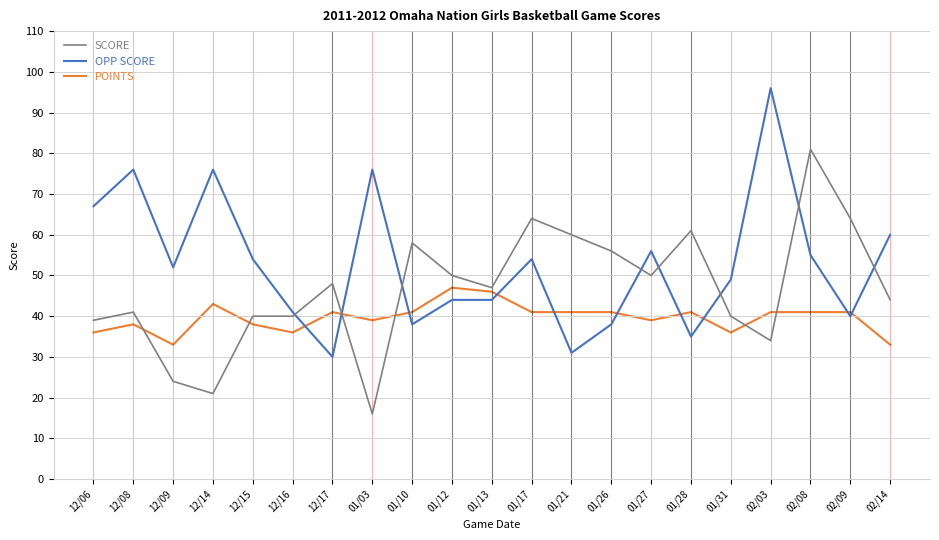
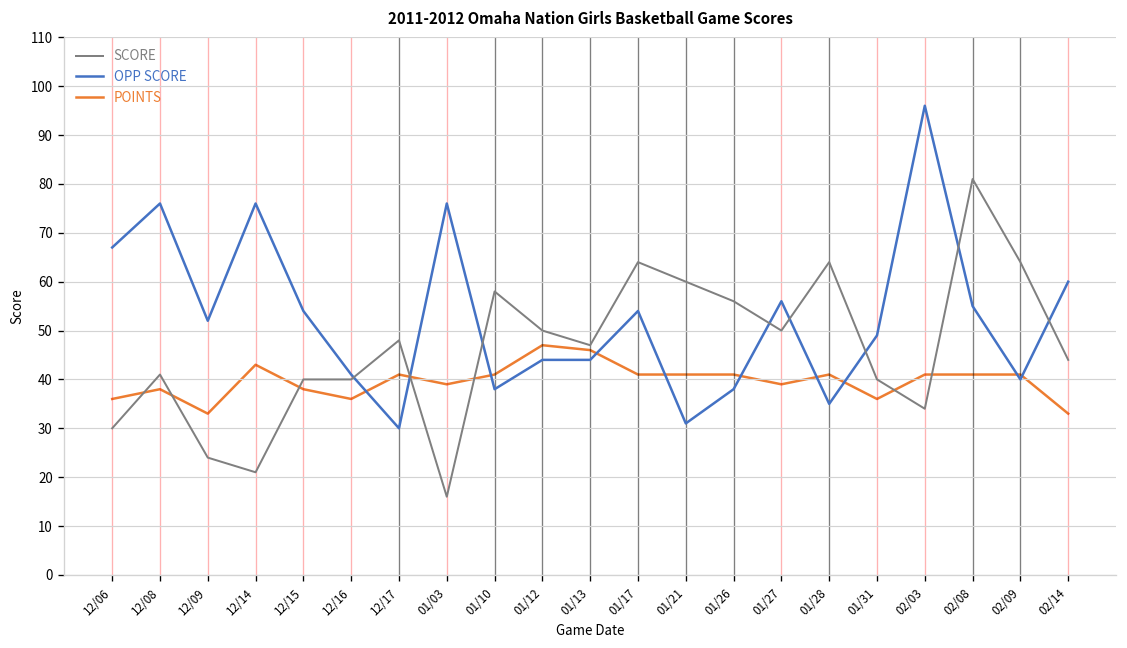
  {
    "SCORE": {
-     "12/06": 39,
+     "12/06": 30,
      "12/08": 41,
      "12/09": 24,
      "12/14": 21,
      "12/15": 40,
      "12/16": 40,
      "12/17": 48,
      "01/03": 16,
      "01/10": 58,
      "01/12": 50,
      "01/13": 47,
      "01/17": 64,
      "01/21": 60,
      "01/26": 56,
      "01/27": 50,
-     "01/28": 61,
+     "01/28": 64,
      "01/31": 40,
      "02/03": 34,
      "02/08": 81,
      "02/09": 64,
      "02/14": 44
    },
    "OPP SCORE": {
      "12/06": 67,
      "12/08": 76,
      "12/09": 52,
      "12/14": 76,
      "12/15": 54,
      "12/16": 41,
      "12/17": 30,
      "01/03": 76,
      "01/10": 38,
      "01/12": 44,
      "01/13": 44,
      "01/17": 54,
      "01/21": 31,
      "01/26": 38,
      "01/27": 56,
      "01/28": 35,
      "01/31": 49,
      "02/03": 96,
      "02/08": 55,
      "02/09": 40,
      "02/14": 60
    },
    "POINTS": {
      "12/06": 36,
      "12/08": 38,
      "12/09": 33,
      "12/14": 43,
      "12/15": 38,
      "12/16": 36,
      "12/17": 41,
      "01/03": 39,
      "01/10": 41,
      "01/12": 47,
      "01/13": 46,
      "01/17": 41,
      "01/21": 41,
      "01/26": 41,
      "01/27": 39,
      "01/28": 41,
      "01/31": 36,
      "02/03": 41,
      "02/08": 41,
      "02/09": 41,
      "02/14": 33
    }
  }
